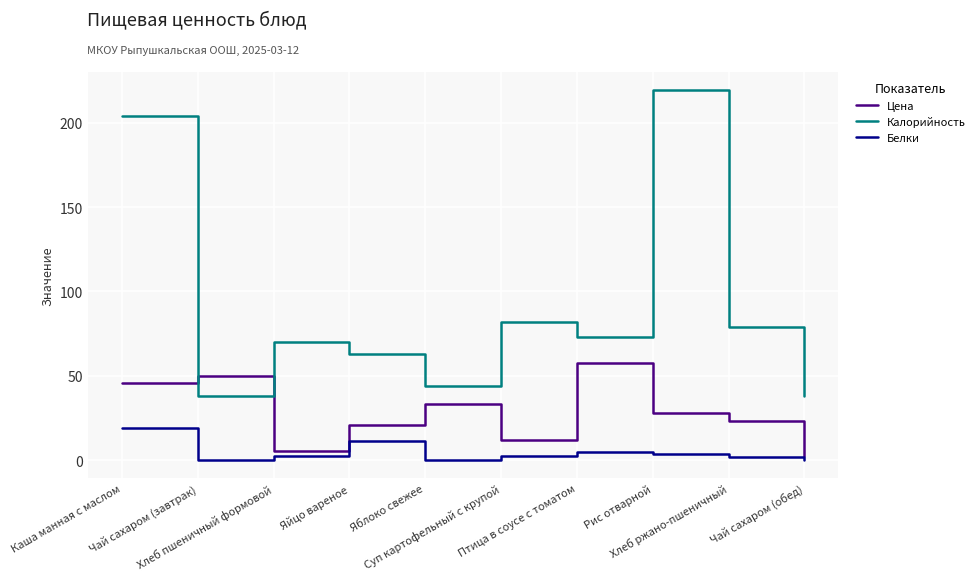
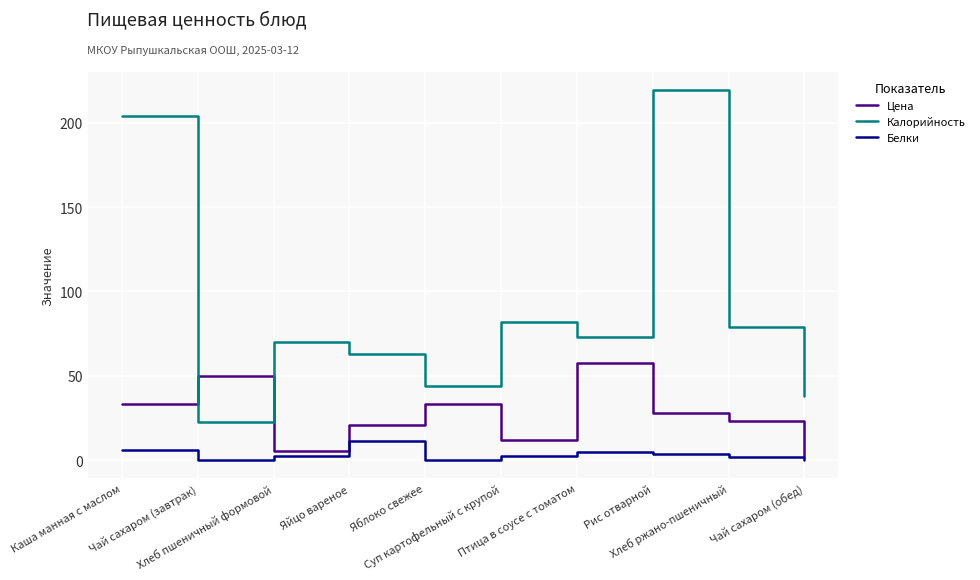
  {
    "Цена": {
-     "Каша манная с маслом": 46,
+     "Каша манная с маслом": 33,
      "Чай сахаром (завтрак)": 50,
      "Хлеб пшеничный формовой": 5,
      "Яйцо вареное": 21,
      "Яблоко свежее": 33,
      "Суп картофельный с крупой": 12,
      "Птица в соусе с томатом": 58,
      "Рис отварной": 28,
      "Хлеб ржано-пшеничный": 23,
      "Чай сахаром (обед)": 3
    },
    "Калорийность": {
      "Каша манная с маслом": 204,
-     "Чай сахаром (завтрак)": 38,
+     "Чай сахаром (завтрак)": 23,
      "Хлеб пшеничный формовой": 70,
      "Яйцо вареное": 63,
      "Яблоко свежее": 44,
      "Суп картофельный с крупой": 82,
      "Птица в соусе с томатом": 73,
      "Рис отварной": 219,
      "Хлеб ржано-пшеничный": 79,
      "Чай сахаром (обед)": 38
    },
    "Белки": {
-     "Каша манная с маслом": 19,
+     "Каша манная с маслом": 6,
      "Чай сахаром (завтрак)": 0,
      "Хлеб пшеничный формовой": 2,
      "Яйцо вареное": 11,
      "Яблоко свежее": 0,
      "Суп картофельный с крупой": 3,
      "Птица в соусе с томатом": 5,
      "Рис отварной": 4,
      "Хлеб ржано-пшеничный": 2,
      "Чай сахаром (обед)": 0
    }
  }
